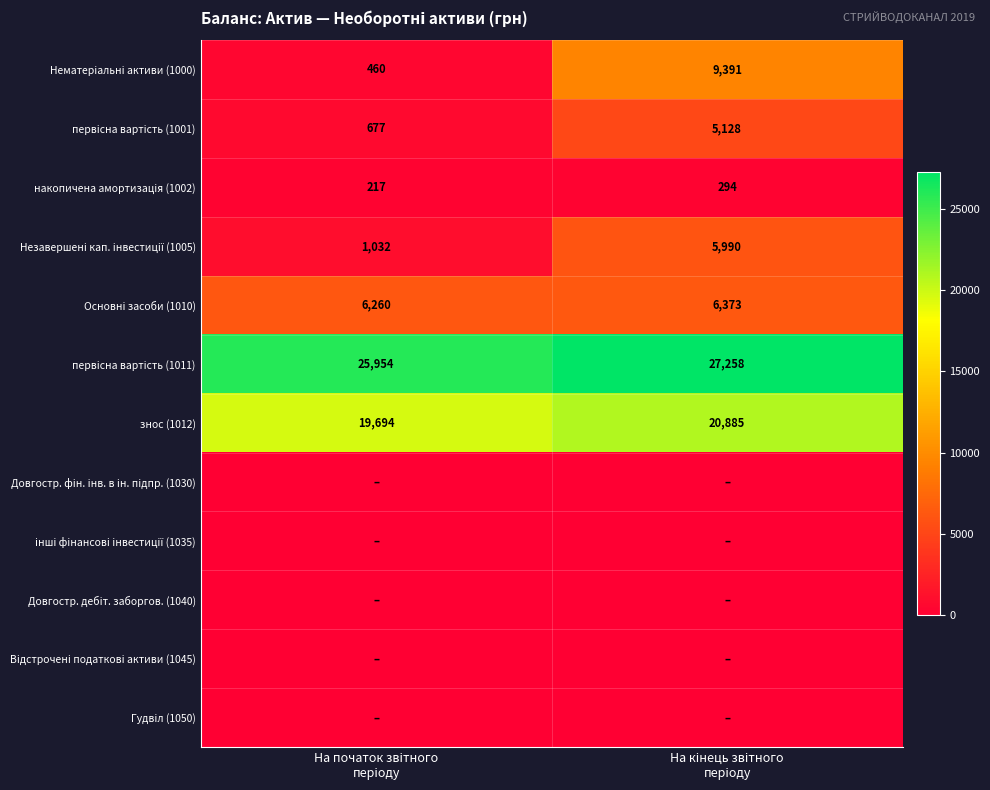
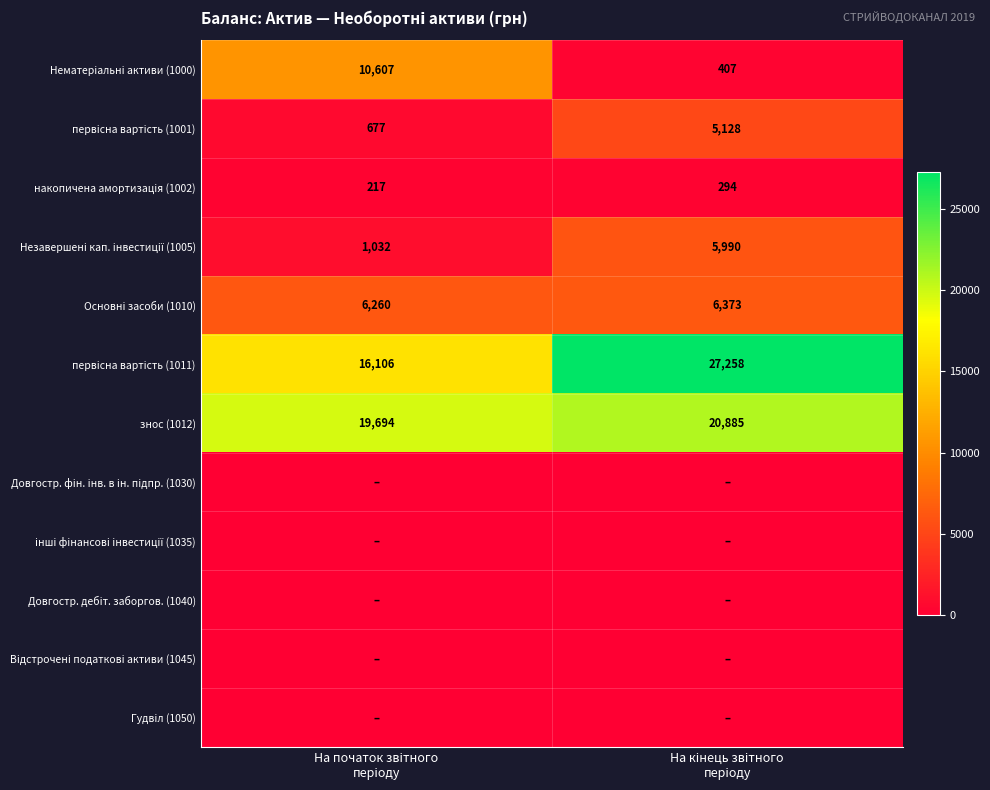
  {
    "Нематеріальні активи (1000)": {
-     "На початок звітного періоду": "460",
-     "На кінець звітного періоду": "9,391"
+     "На початок звітного періоду": "10,607",
+     "На кінець звітного періоду": "407"
    },
    "первісна вартість (1001)": {
      "На початок звітного періоду": "677",
      "На кінець звітного періоду": "5,128"
    },
    "накопичена амортизація (1002)": {
      "На початок звітного періоду": "217",
      "На кінець звітного періоду": "294"
    },
    "Незавершені кап. інвестиції (1005)": {
      "На початок звітного періоду": "1,032",
      "На кінець звітного періоду": "5,990"
    },
    "Основні засоби (1010)": {
      "На початок звітного періоду": "6,260",
      "На кінець звітного періоду": "6,373"
    },
    "первісна вартість (1011)": {
-     "На початок звітного періоду": "25,954",
+     "На початок звітного періоду": "16,106",
      "На кінець звітного періоду": "27,258"
    },
    "знос (1012)": {
      "На початок звітного періоду": "19,694",
      "На кінець звітного періоду": "20,885"
    }
  }
